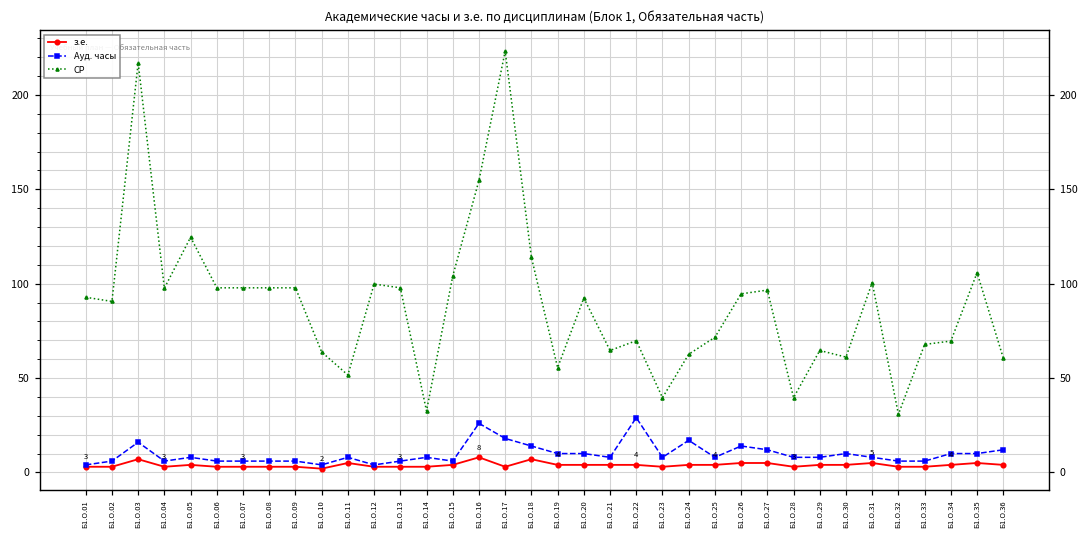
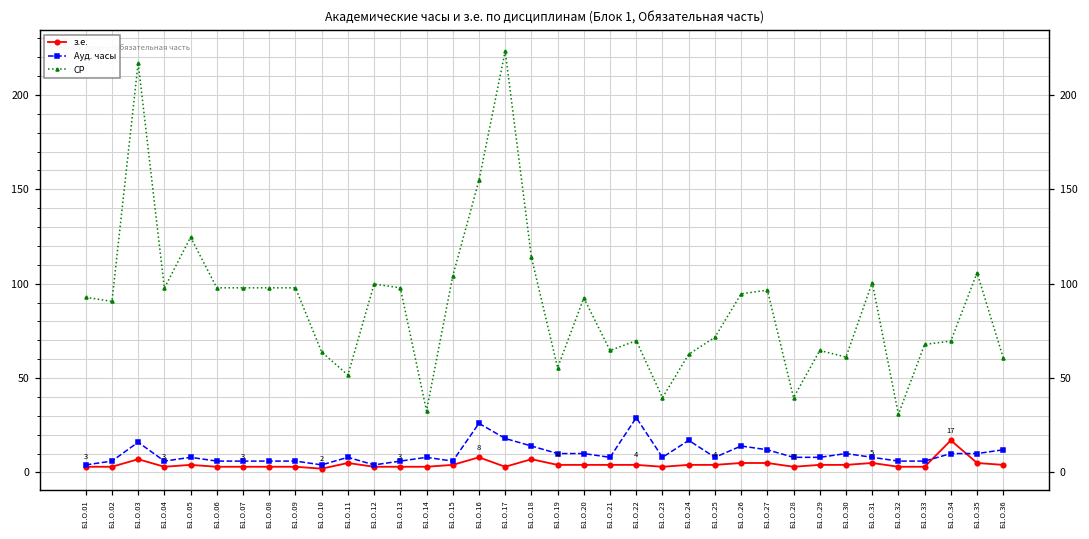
  {
    "з.е.": {
      "Б1.О.16": 8,
      "Б1.О.22": 4,
-     "Б1.О.34": 4
+     "Б1.О.34": 17
    },
    "Ауд. часы": {
      "Б1.О.02": 6,
      "Б1.О.03": 16,
      "Б1.О.05": 8,
      "Б1.О.06": 6,
      "Б1.О.08": 6,
      "Б1.О.09": 6,
      "Б1.О.11": 8,
      "Б1.О.14": 8,
      "Б1.О.15": 6,
      "Б1.О.16": 26,
      "Б1.О.17": 18,
      "Б1.О.18": 14,
      "Б1.О.20": 10,
      "Б1.О.21": 8,
      "Б1.О.22": 29,
      "Б1.О.23": 8,
      "Б1.О.24": 17,
      "Б1.О.26": 14,
      "Б1.О.27": 12,
      "Б1.О.29": 8,
      "Б1.О.30": 10,
      "Б1.О.32": 6,
      "Б1.О.33": 6,
      "Б1.О.34": 10,
      "Б1.О.35": 10,
      "Б1.О.36": 12
    },
    "СР": {
      "Б1.О.01": 93,
      "Б1.О.02": 91,
      "Б1.О.03": 217,
      "Б1.О.04": 98,
      "Б1.О.05": 125,
      "Б1.О.06": 98,
      "Б1.О.07": 98,
      "Б1.О.08": 98,
      "Б1.О.09": 98,
      "Б1.О.10": 64,
      "Б1.О.11": 52,
      "Б1.О.12": 100,
      "Б1.О.13": 98,
      "Б1.О.14": 33,
      "Б1.О.15": 104,
      "Б1.О.16": 155,
      "Б1.О.17": 223,
      "Б1.О.18": 114,
      "Б1.О.19": 56,
      "Б1.О.20": 92,
      "Б1.О.21": 65,
      "Б1.О.22": 70,
      "Б1.О.23": 40,
      "Б1.О.24": 63,
      "Б1.О.25": 72,
      "Б1.О.26": 95,
      "Б1.О.27": 97,
      "Б1.О.28": 40,
      "Б1.О.29": 65,
      "Б1.О.30": 61,
      "Б1.О.31": 101,
      "Б1.О.32": 31,
      "Б1.О.33": 68,
      "Б1.О.34": 70,
      "Б1.О.35": 106,
      "Б1.О.36": 61
    }
  }
